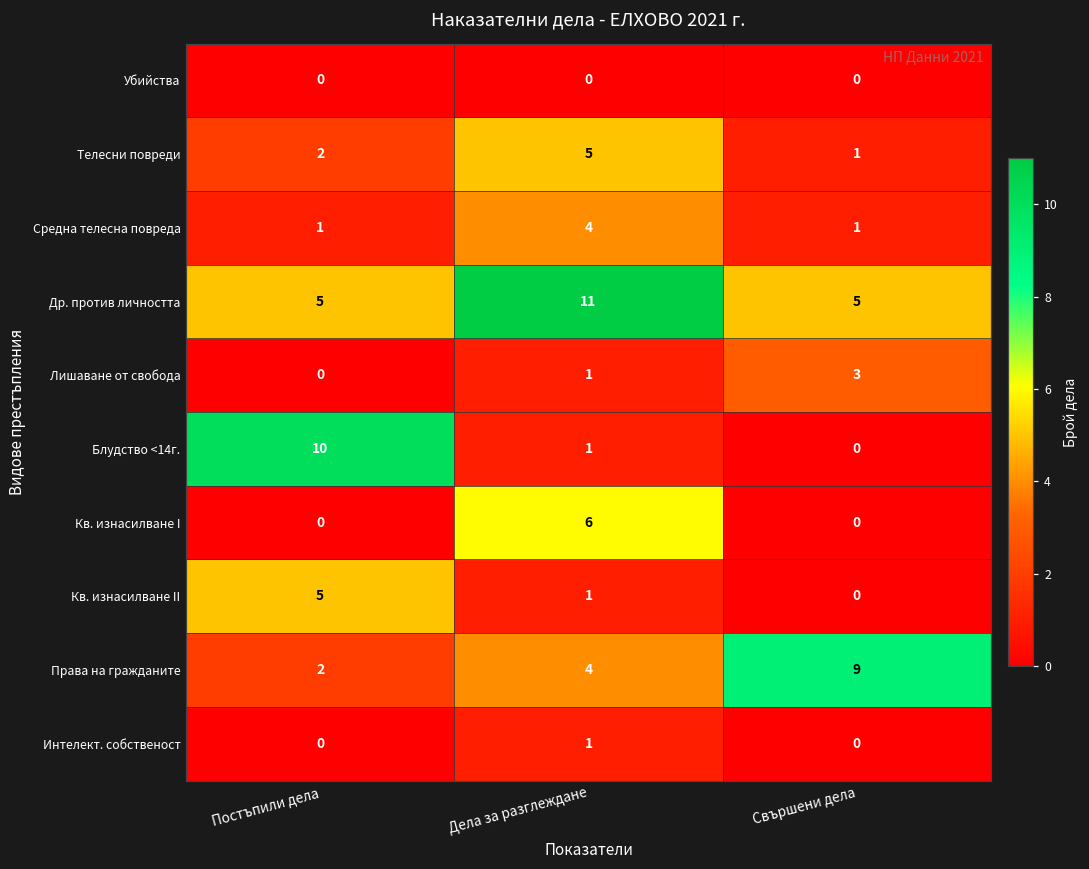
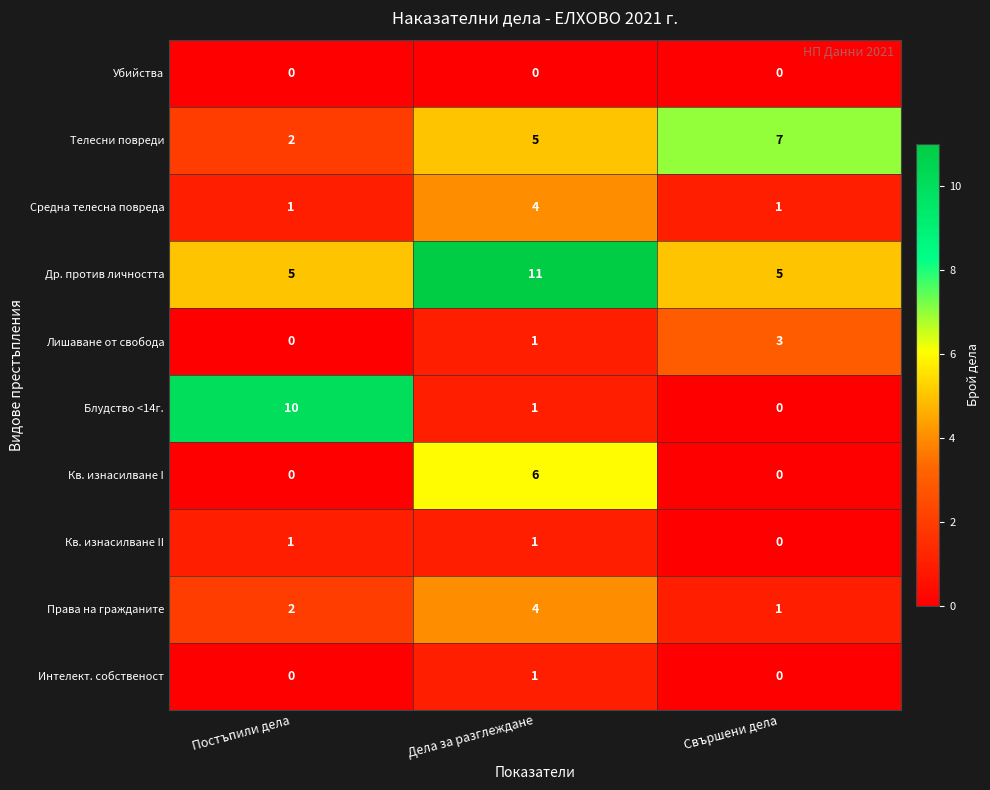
  {
    "Убийства": {
      "Постъпили дела": 0,
      "Дела за разглеждане": 0
    },
    "Телесни повреди": {
      "Постъпили дела": 2,
      "Дела за разглеждане": 5,
-     "Свършени дела": 1
+     "Свършени дела": 7
    },
    "Средна телесна повреда": {
      "Постъпили дела": 1,
      "Дела за разглеждане": 4,
      "Свършени дела": 1
    },
    "Др. против личността": {
      "Постъпили дела": 5,
      "Дела за разглеждане": 11,
      "Свършени дела": 5
    },
    "Лишаване от свобода": {
      "Постъпили дела": 0,
      "Дела за разглеждане": 1,
      "Свършени дела": 3
    },
    "Блудство <14г.": {
      "Постъпили дела": 10,
      "Дела за разглеждане": 1,
      "Свършени дела": 0
    },
    "Кв. изнасилване I": {
      "Постъпили дела": 0,
      "Дела за разглеждане": 6,
      "Свършени дела": 0
    },
    "Кв. изнасилване II": {
-     "Постъпили дела": 5,
+     "Постъпили дела": 1,
      "Дела за разглеждане": 1,
      "Свършени дела": 0
    },
    "Права на гражданите": {
      "Постъпили дела": 2,
      "Дела за разглеждане": 4,
-     "Свършени дела": 9
+     "Свършени дела": 1
    },
    "Интелект. собственост": {
      "Постъпили дела": 0,
      "Дела за разглеждане": 1,
      "Свършени дела": 0
    }
  }
